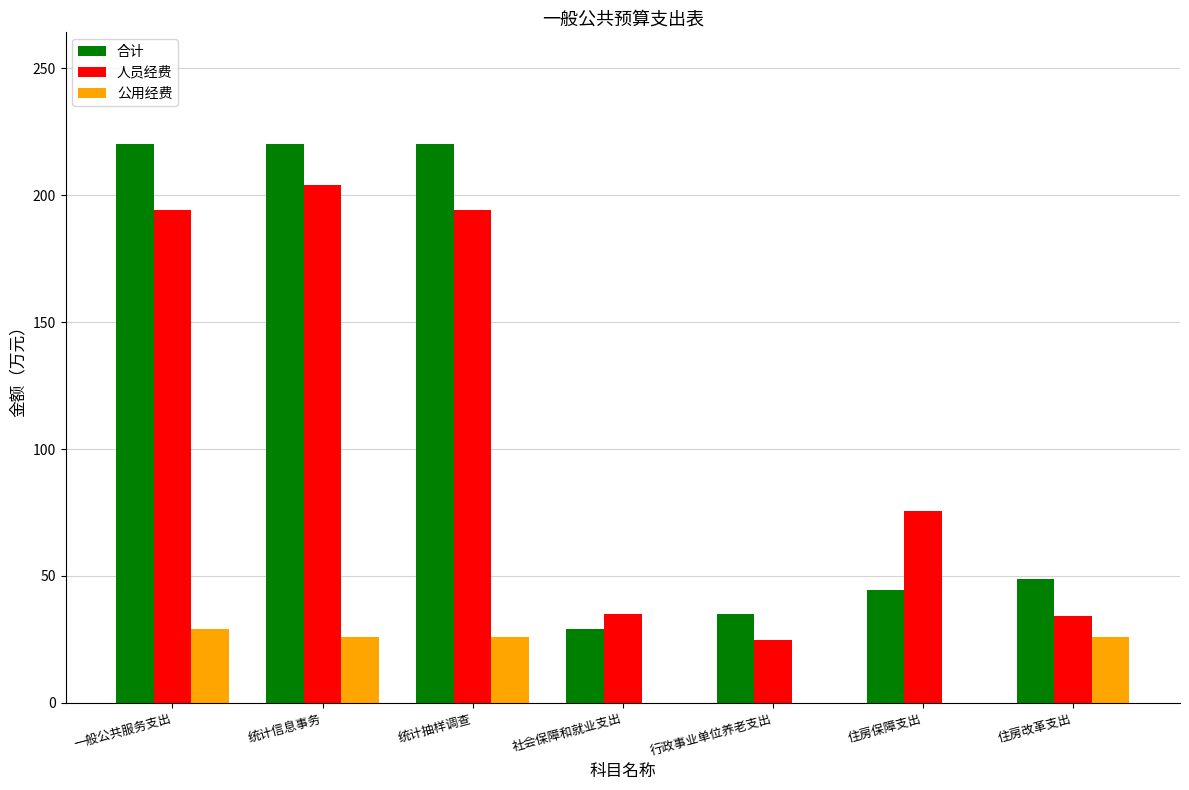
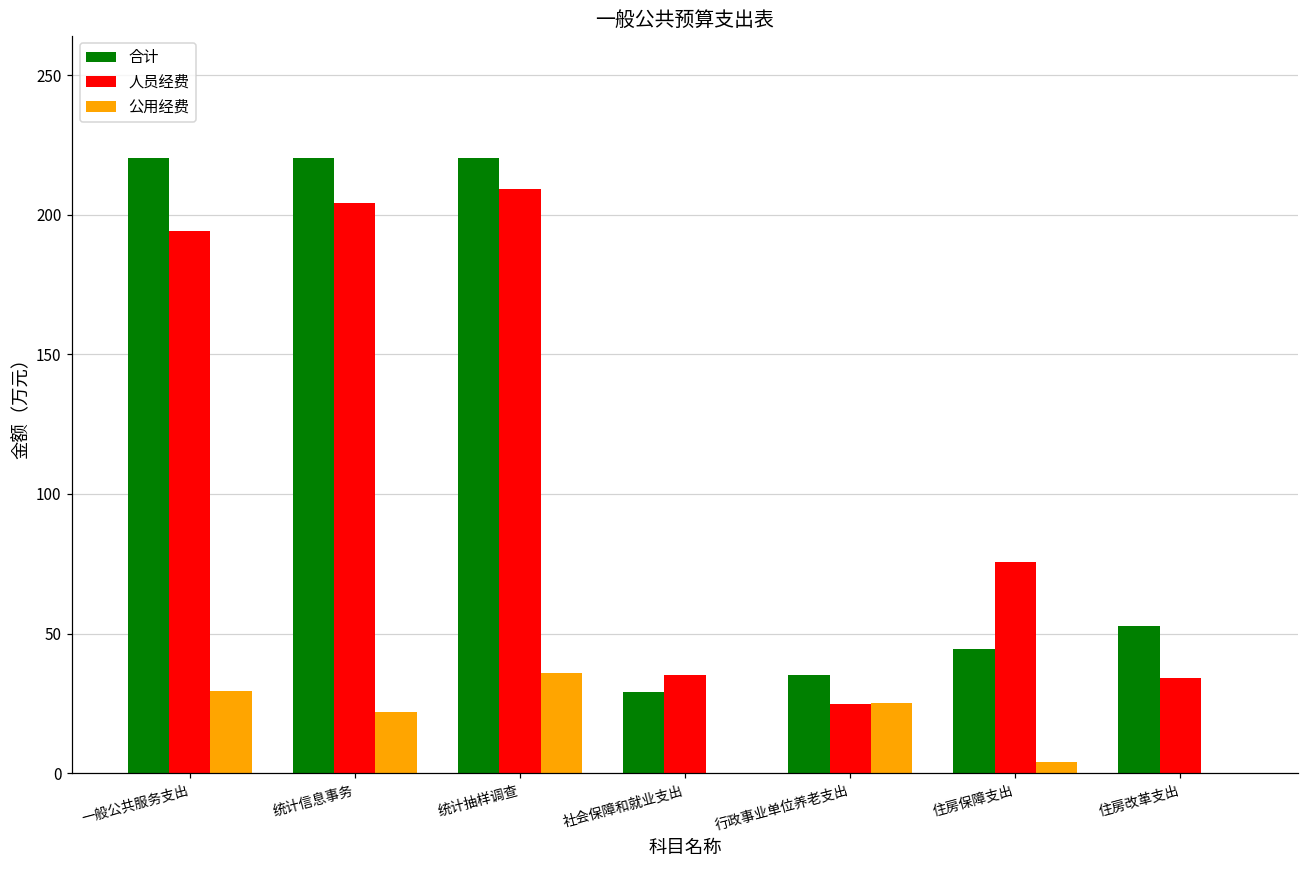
  {
    "合计": {
      "一般公共服务支出": 220,
      "统计信息事务": 220,
      "统计抽样调查": 220,
      "社会保障和就业支出": 29,
      "行政事业单位养老支出": 35,
      "住房保障支出": 44,
-     "住房改革支出": 49
+     "住房改革支出": 53
    },
    "人员经费": {
      "一般公共服务支出": 194,
      "统计信息事务": 204,
-     "统计抽样调查": 194,
+     "统计抽样调查": 209,
      "社会保障和就业支出": 35,
      "行政事业单位养老支出": 25,
      "住房保障支出": 76,
      "住房改革支出": 34
    },
    "公用经费": {
      "一般公共服务支出": 29,
-     "统计信息事务": 26,
-     "统计抽样调查": 26,
+     "统计信息事务": 22,
+     "统计抽样调查": 36,
      "社会保障和就业支出": 0,
-     "行政事业单位养老支出": 0,
-     "住房保障支出": 0,
-     "住房改革支出": 26
+     "行政事业单位养老支出": 25,
+     "住房保障支出": 4,
+     "住房改革支出": 0
    }
  }
